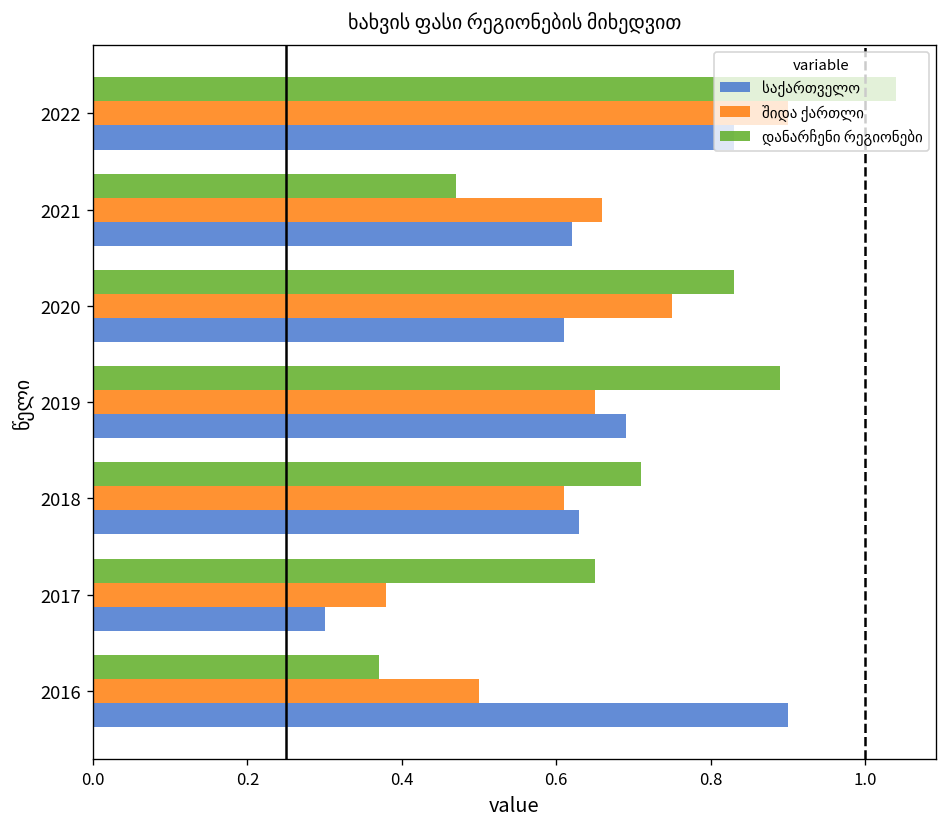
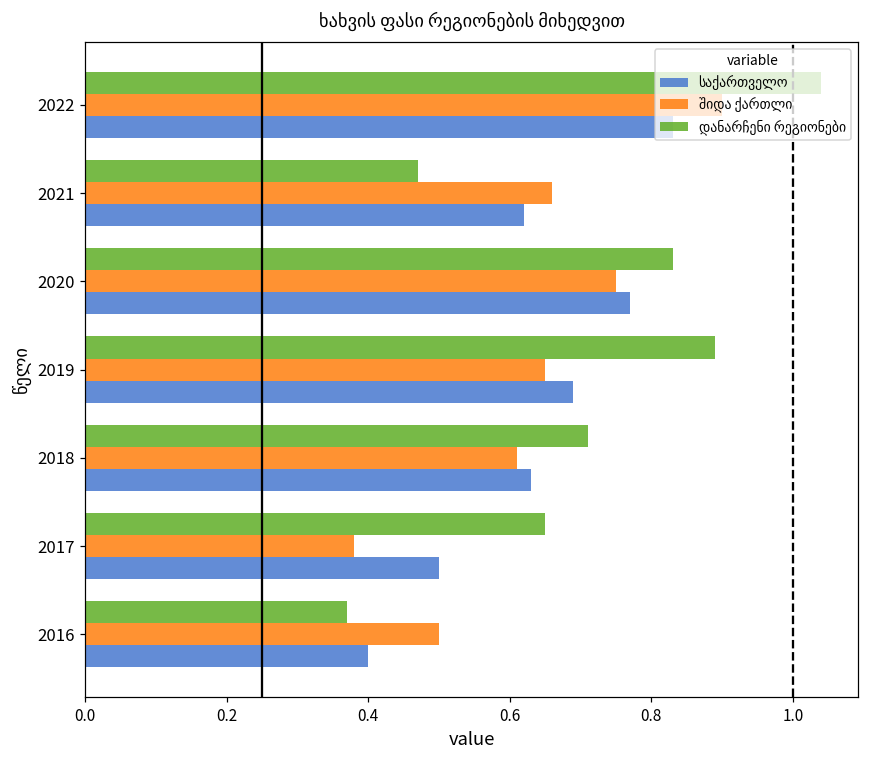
  {
    "საქართველო": {
      "2021": 0.62,
-     "2020": 0.61,
+     "2020": 0.77,
      "2019": 0.69,
      "2018": 0.63,
-     "2017": 0.3,
-     "2016": 0.9
+     "2017": 0.5,
+     "2016": 0.4
    },
    "შიდა ქართლი": {
      "2021": 0.66,
      "2020": 0.75,
      "2019": 0.65,
      "2018": 0.61,
      "2017": 0.38,
      "2016": 0.50
    },
    "დანარჩენი რეგიონები": {
      "2021": 0.47,
      "2020": 0.83,
      "2019": 0.89,
      "2018": 0.71,
      "2017": 0.65,
      "2016": 0.37
    }
  }
